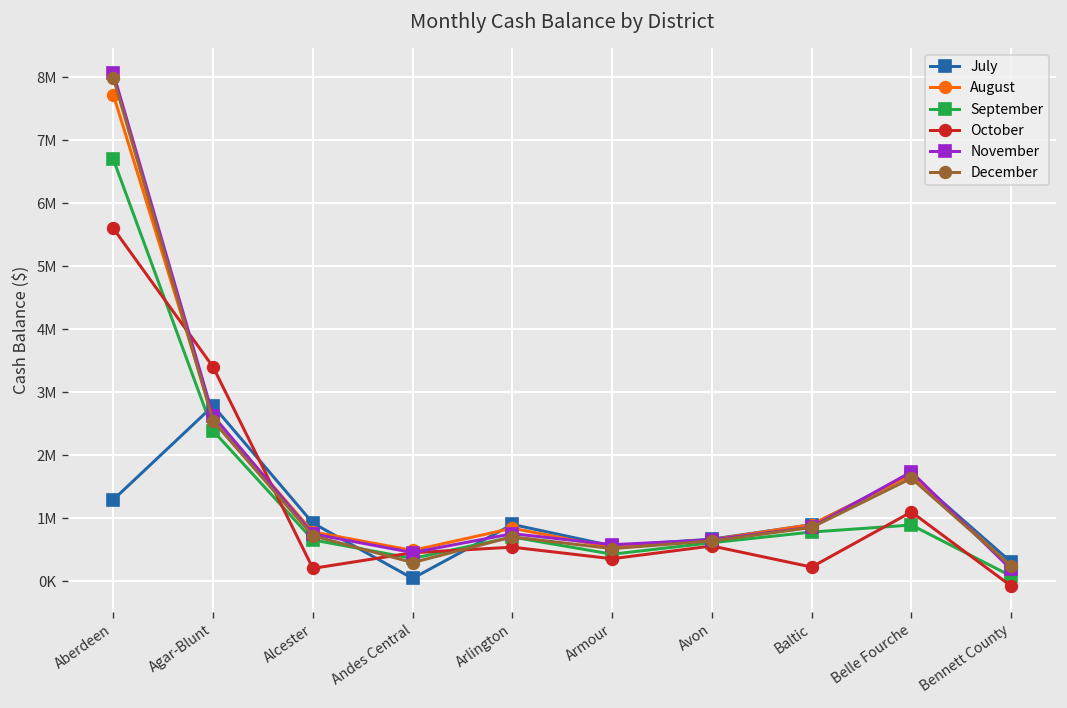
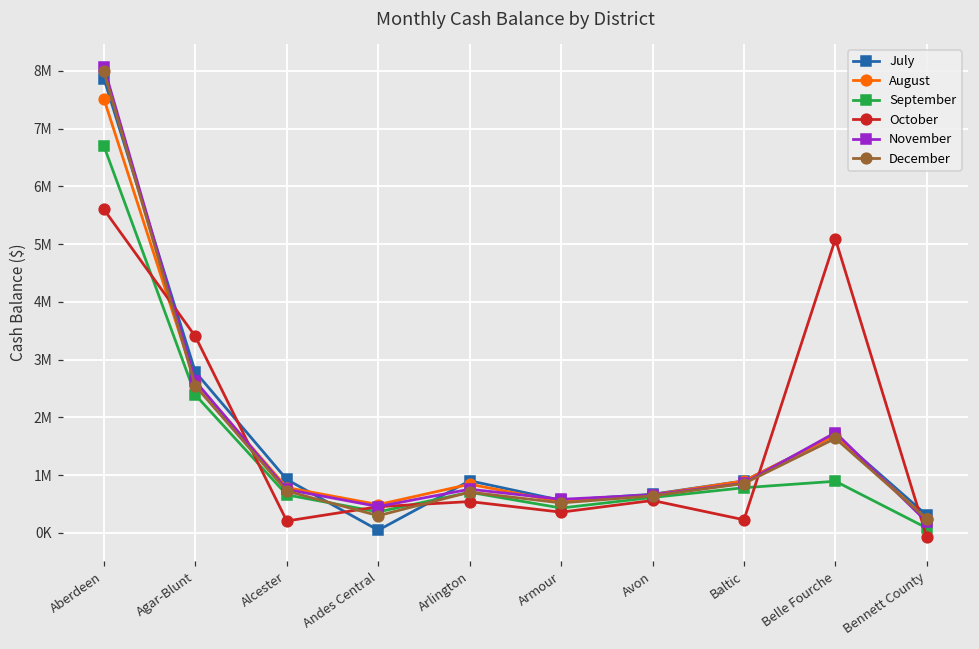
  {
    "July": {
-     "Aberdeen": 1300000,
+     "Aberdeen": 7900000,
      "Agar-Blunt": 2800000,
      "Alcester": 900000,
      "Andes Central": 0,
      "Arlington": 900000,
      "Bennett County": 300000
    },
    "August": {
-     "Aberdeen": 7700000,
+     "Aberdeen": 7500000,
      "Arlington": 800000
    },
    "September": {
      "Aberdeen": 6700000,
      "Agar-Blunt": 2400000,
      "Alcester": 700000,
      "Andes Central": 400000,
      "Armour": 400000,
      "Baltic": 800000,
      "Belle Fourche": 900000,
      "Bennett County": 100000
    },
    "October": {
      "Aberdeen": 5600000,
      "Agar-Blunt": 3400000,
      "Alcester": 200000,
      "Arlington": 500000,
      "Armour": 400000,
      "Avon": 600000,
      "Baltic": 200000,
-     "Belle Fourche": 1100000,
+     "Belle Fourche": 5100000,
      "Bennett County": -100000
    },
    "November": {
      "Aberdeen": 8100000,
      "Arlington": 800000
    },
    "December": {
      "Aberdeen": 8000000,
      "Agar-Blunt": 2500000,
      "Andes Central": 300000,
      "Belle Fourche": 1600000
    }
  }
